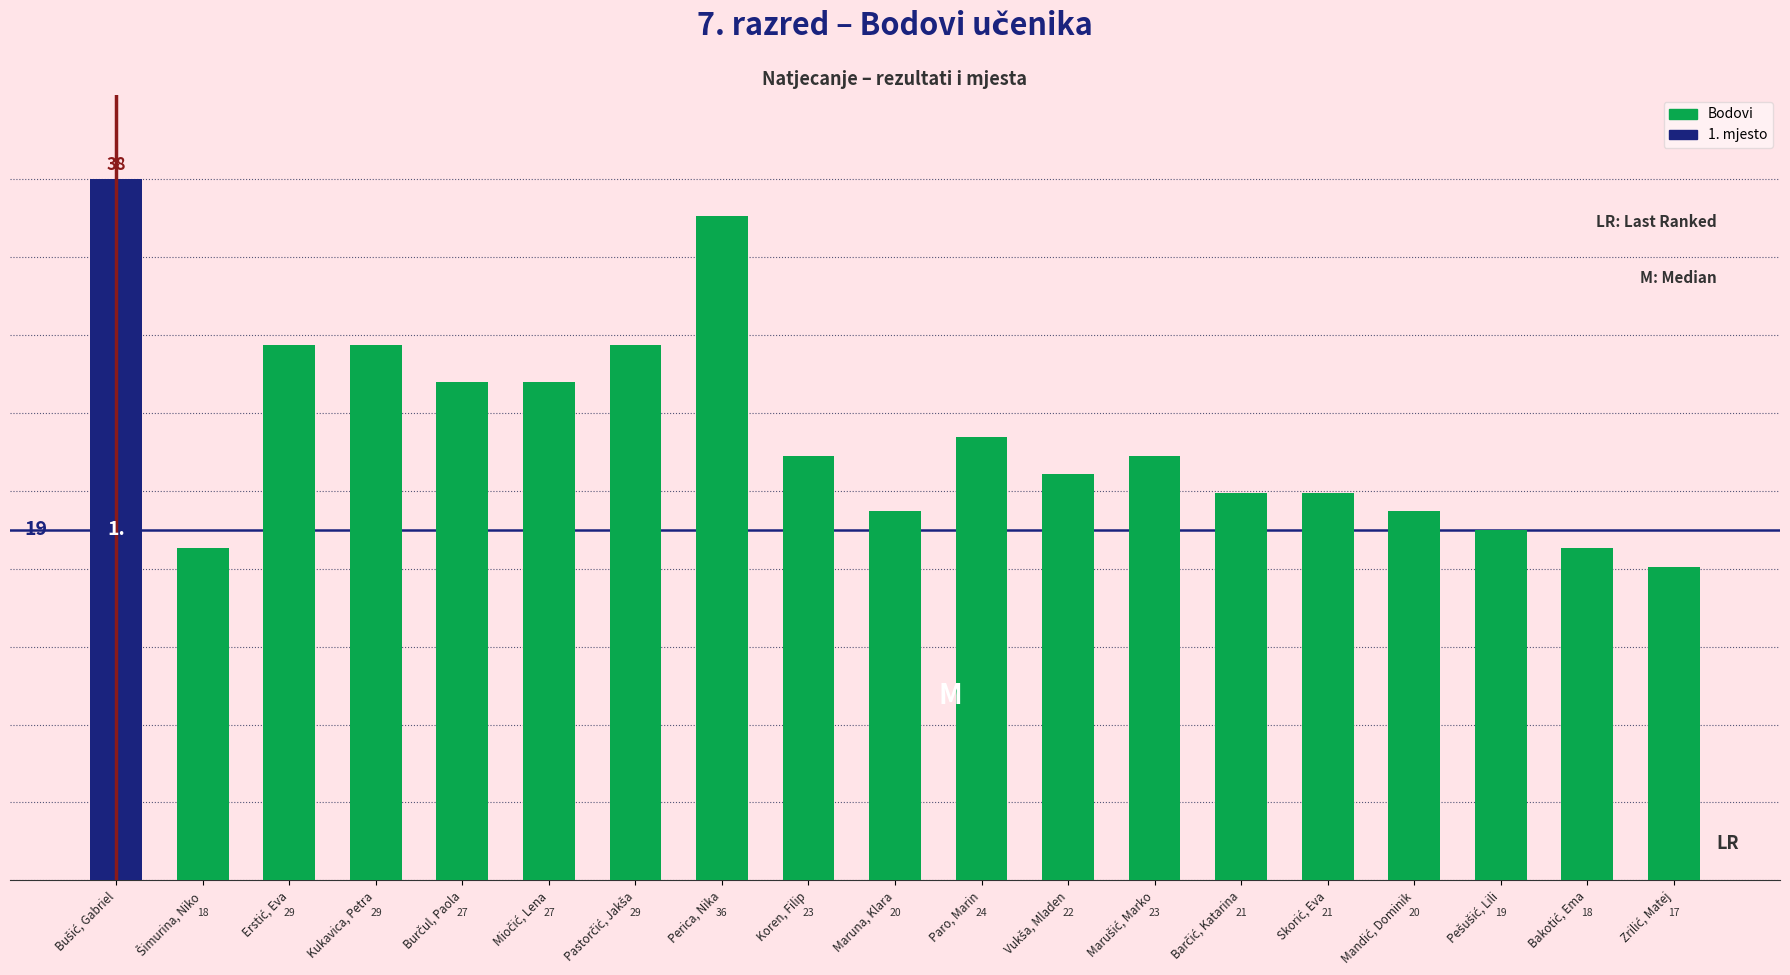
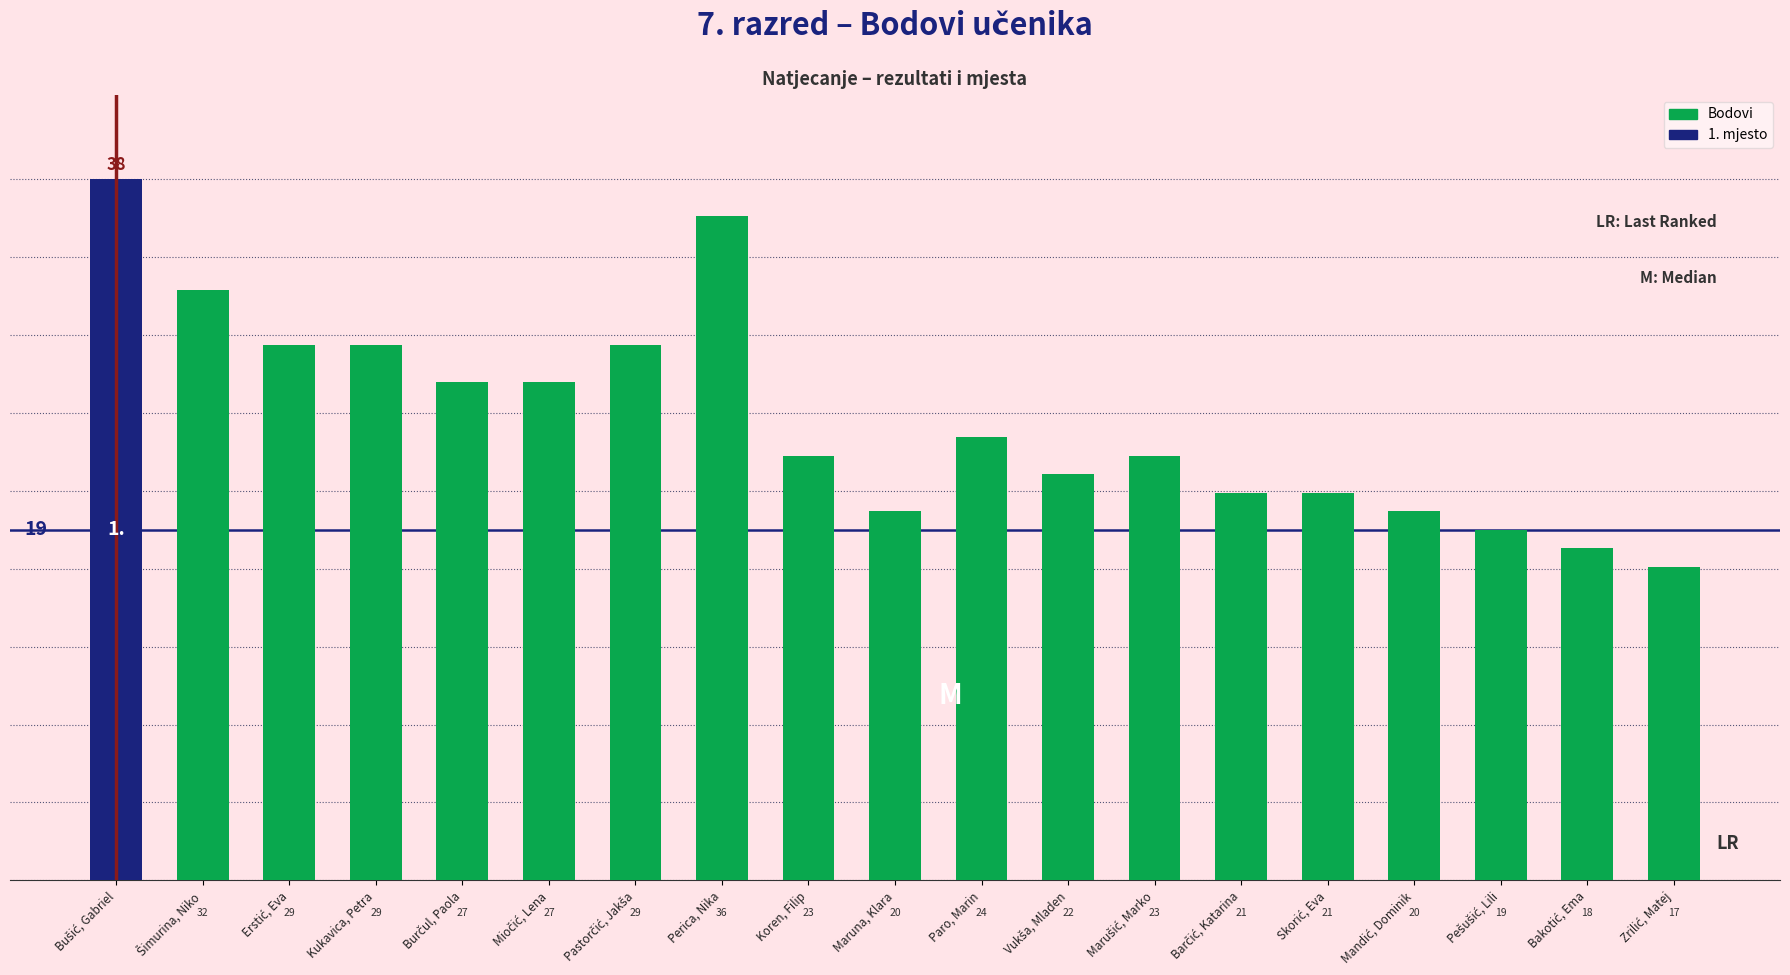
  {
    "Bušić, Gabriel": 38,
-   "Šimurina, Niko": 18
+   "Šimurina, Niko": 32
  }
